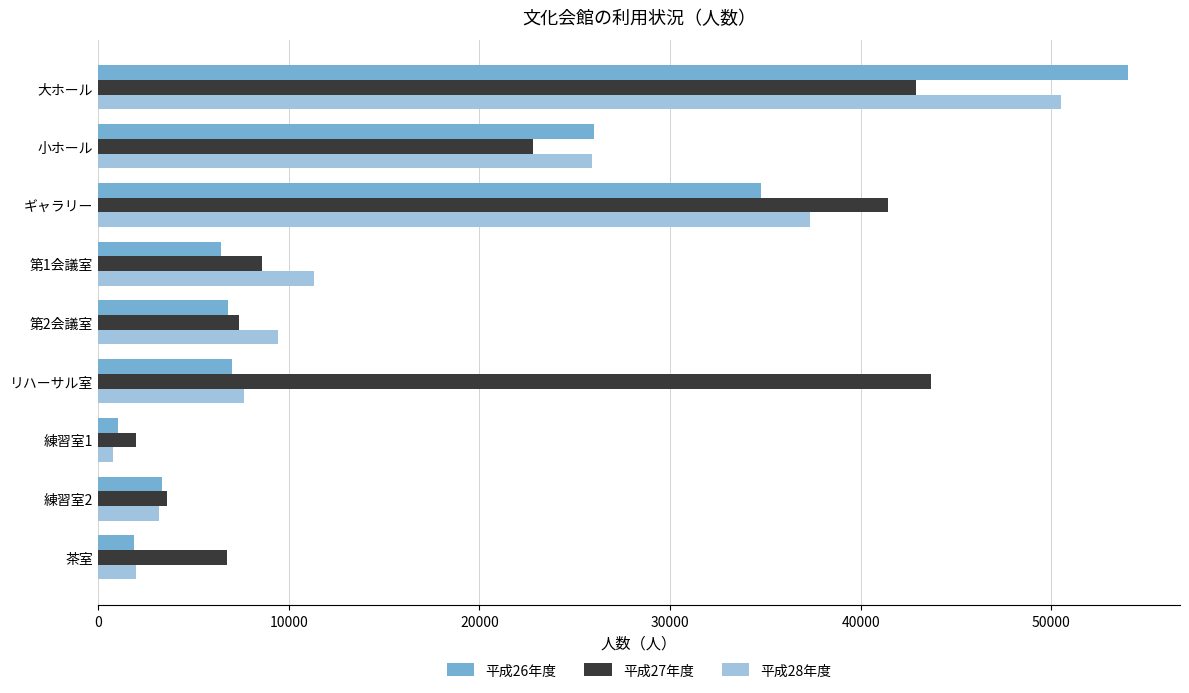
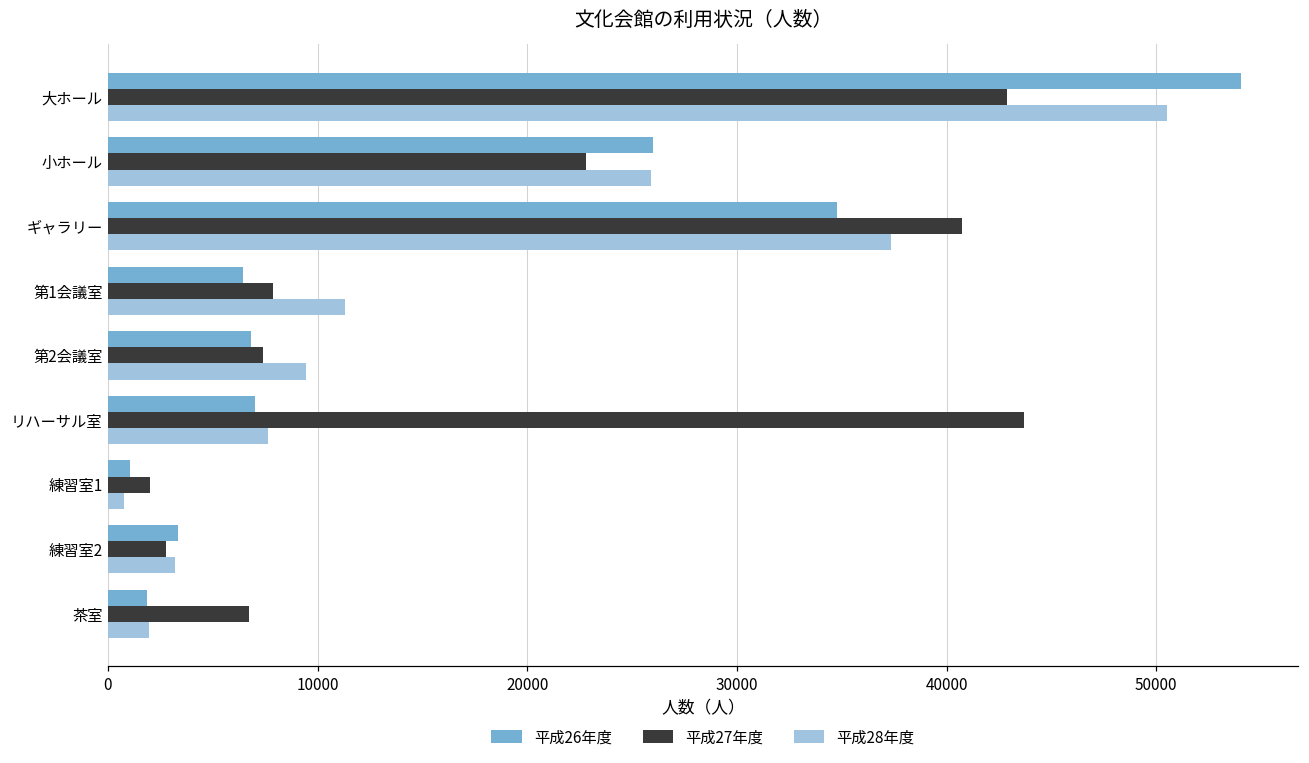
  {
    "平成27年度": {
      "大ホール": 42900,
      "小ホール": 22800,
-     "ギャラリー": 41400,
-     "第1会議室": 8600,
+     "ギャラリー": 40800,
+     "第1会議室": 7900,
      "第2会議室": 7400,
      "リハーサル室": 43700,
      "練習室1": 2000,
-     "練習室2": 3600,
+     "練習室2": 2800,
      "茶室": 6700
    }
  }
